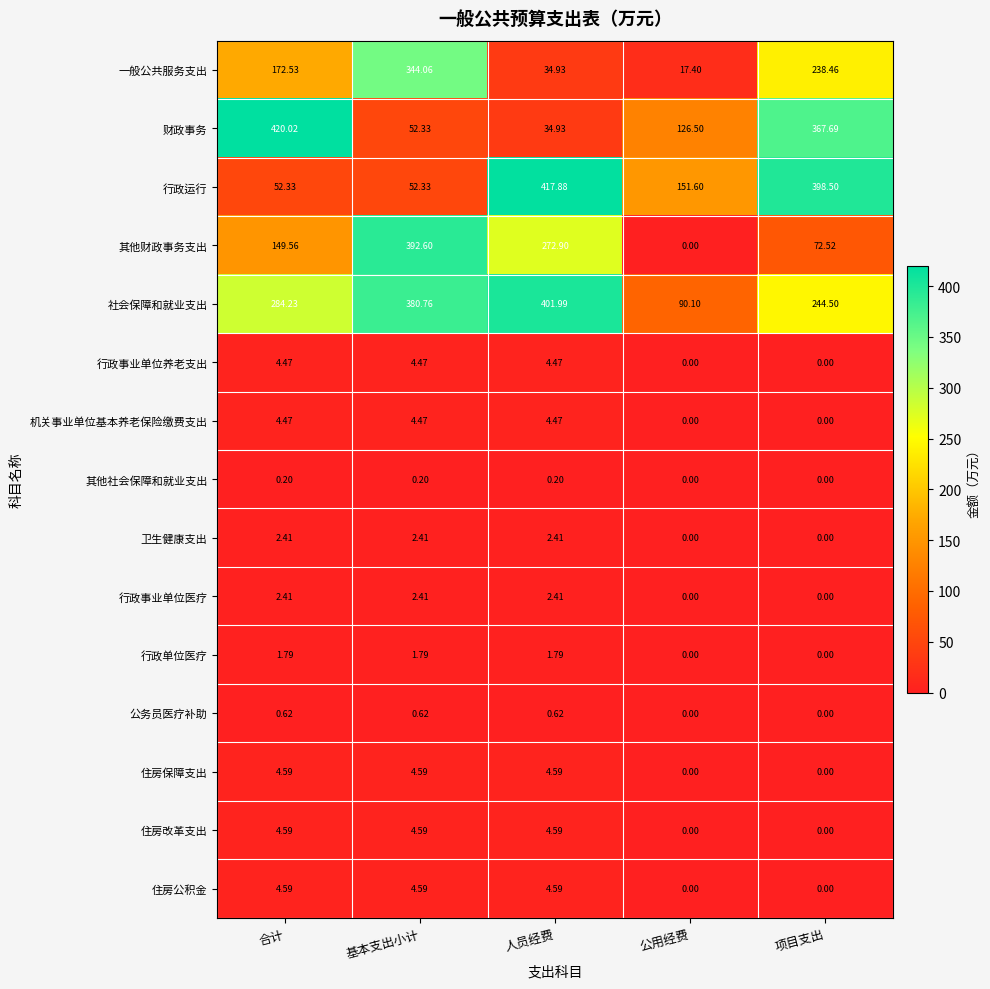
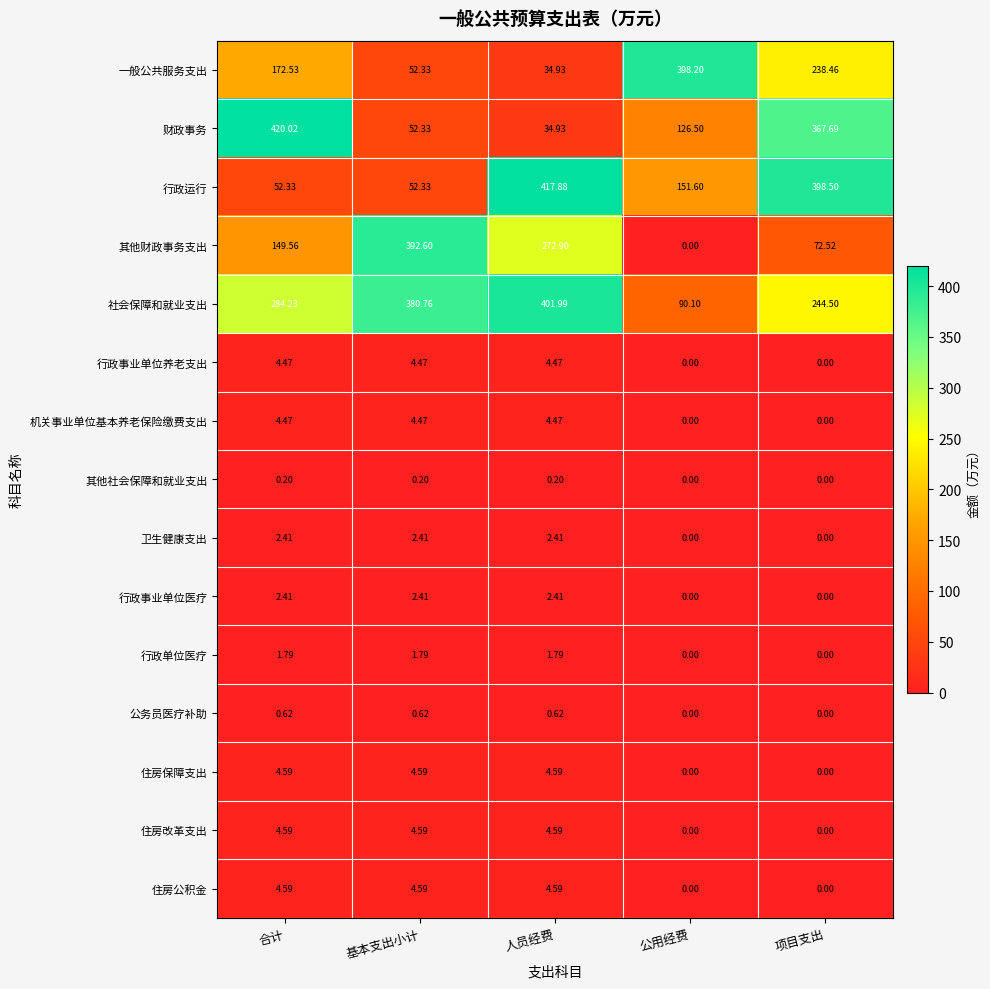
  {
    "一般公共服务支出": {
      "合计": 172.53,
-     "基本支出小计": 344.06,
+     "基本支出小计": 52.33,
      "人员经费": 34.93,
-     "公用经费": 17.40,
+     "公用经费": 398.20,
      "项目支出": 238.46
    },
    "财政事务": {
      "合计": 420.02,
      "基本支出小计": 52.33,
      "人员经费": 34.93,
      "公用经费": 126.50,
      "项目支出": 367.69
    },
    "行政运行": {
      "合计": 52.33,
      "基本支出小计": 52.33,
      "人员经费": 417.88,
      "公用经费": 151.60,
      "项目支出": 398.50
    },
    "其他财政事务支出": {
      "合计": 149.56,
      "基本支出小计": 392.60,
      "人员经费": 272.90,
      "公用经费": 0.00,
      "项目支出": 72.52
    },
    "社会保障和就业支出": {
      "合计": 284.23,
      "基本支出小计": 380.76,
      "人员经费": 401.99,
      "公用经费": 90.10,
      "项目支出": 244.50
    },
    "行政事业单位养老支出": {
      "合计": 4.47,
      "基本支出小计": 4.47,
      "人员经费": 4.47,
      "公用经费": 0.00,
      "项目支出": 0.00
    },
    "机关事业单位基本养老保险缴费支出": {
      "合计": 4.47,
      "基本支出小计": 4.47,
      "人员经费": 4.47,
      "公用经费": 0.00,
      "项目支出": 0.00
    },
    "其他社会保障和就业支出": {
      "合计": 0.20,
      "基本支出小计": 0.20,
      "人员经费": 0.20,
      "公用经费": 0.00,
      "项目支出": 0.00
    },
    "卫生健康支出": {
      "合计": 2.41,
      "基本支出小计": 2.41,
      "人员经费": 2.41,
      "公用经费": 0.00,
      "项目支出": 0.00
    },
    "行政事业单位医疗": {
      "合计": 2.41,
      "基本支出小计": 2.41,
      "人员经费": 2.41,
      "公用经费": 0.00,
      "项目支出": 0.00
    },
    "行政单位医疗": {
      "合计": 1.79,
      "基本支出小计": 1.79,
      "人员经费": 1.79,
      "公用经费": 0.00,
      "项目支出": 0.00
    },
    "公务员医疗补助": {
      "合计": 0.62,
      "基本支出小计": 0.62,
      "人员经费": 0.62,
      "公用经费": 0.00,
      "项目支出": 0.00
    },
    "住房保障支出": {
      "合计": 4.59,
      "基本支出小计": 4.59,
      "人员经费": 4.59,
      "公用经费": 0.00,
      "项目支出": 0.00
    },
    "住房改革支出": {
      "合计": 4.59,
      "基本支出小计": 4.59,
      "人员经费": 4.59,
      "公用经费": 0.00,
      "项目支出": 0.00
    },
    "住房公积金": {
      "合计": 4.59,
      "基本支出小计": 4.59,
      "人员经费": 4.59,
      "公用经费": 0.00,
      "项目支出": 0.00
    }
  }
